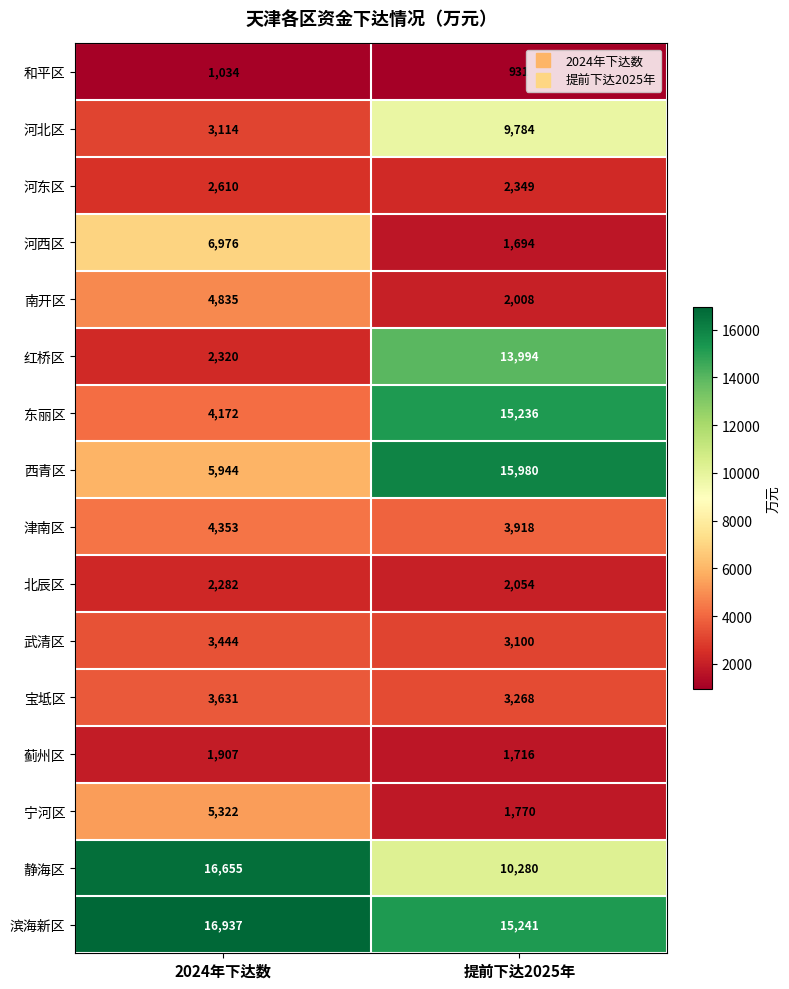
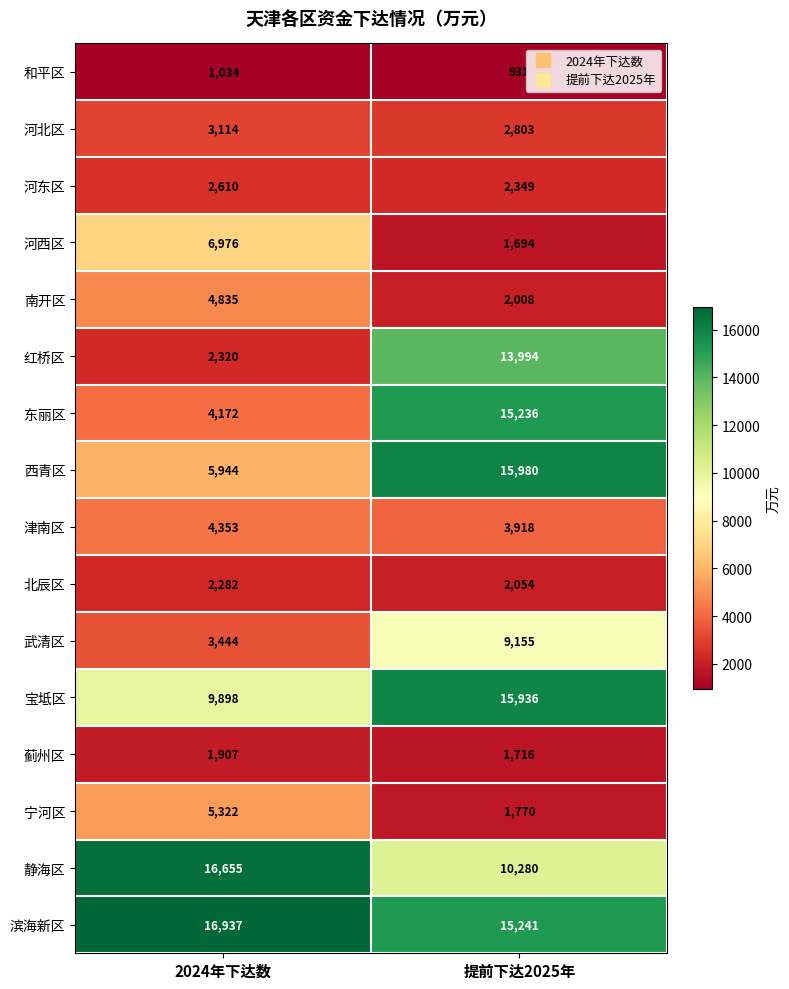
  {
    "和平区": {
      "2024年下达数": "1,034"
    },
    "河北区": {
      "2024年下达数": "3,114",
-     "提前下达2025年": "9,784"
+     "提前下达2025年": "2,803"
    },
    "河东区": {
      "2024年下达数": "2,610",
      "提前下达2025年": "2,349"
    },
    "河西区": {
      "2024年下达数": "6,976",
      "提前下达2025年": "1,694"
    },
    "南开区": {
      "2024年下达数": "4,835",
      "提前下达2025年": "2,008"
    },
    "红桥区": {
      "2024年下达数": "2,320",
      "提前下达2025年": "13,994"
    },
    "东丽区": {
      "2024年下达数": "4,172",
      "提前下达2025年": "15,236"
    },
    "西青区": {
      "2024年下达数": "5,944",
      "提前下达2025年": "15,980"
    },
    "津南区": {
      "2024年下达数": "4,353",
      "提前下达2025年": "3,918"
    },
    "北辰区": {
      "2024年下达数": "2,282",
      "提前下达2025年": "2,054"
    },
    "武清区": {
      "2024年下达数": "3,444",
-     "提前下达2025年": "3,100"
+     "提前下达2025年": "9,155"
    },
    "宝坻区": {
-     "2024年下达数": "3,631",
-     "提前下达2025年": "3,268"
+     "2024年下达数": "9,898",
+     "提前下达2025年": "15,936"
    },
    "蓟州区": {
      "2024年下达数": "1,907",
      "提前下达2025年": "1,716"
    },
    "宁河区": {
      "2024年下达数": "5,322",
      "提前下达2025年": "1,770"
    },
    "静海区": {
      "2024年下达数": "16,655",
      "提前下达2025年": "10,280"
    },
    "滨海新区": {
      "2024年下达数": "16,937",
      "提前下达2025年": "15,241"
    }
  }
